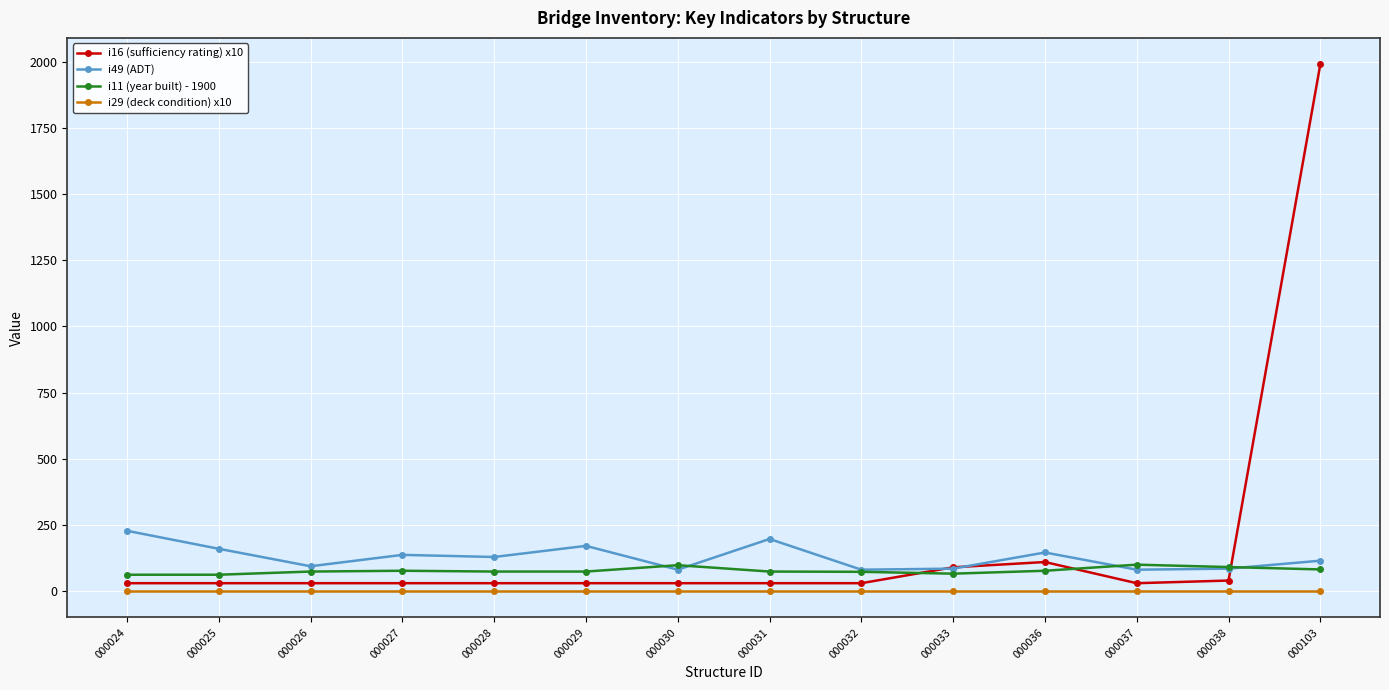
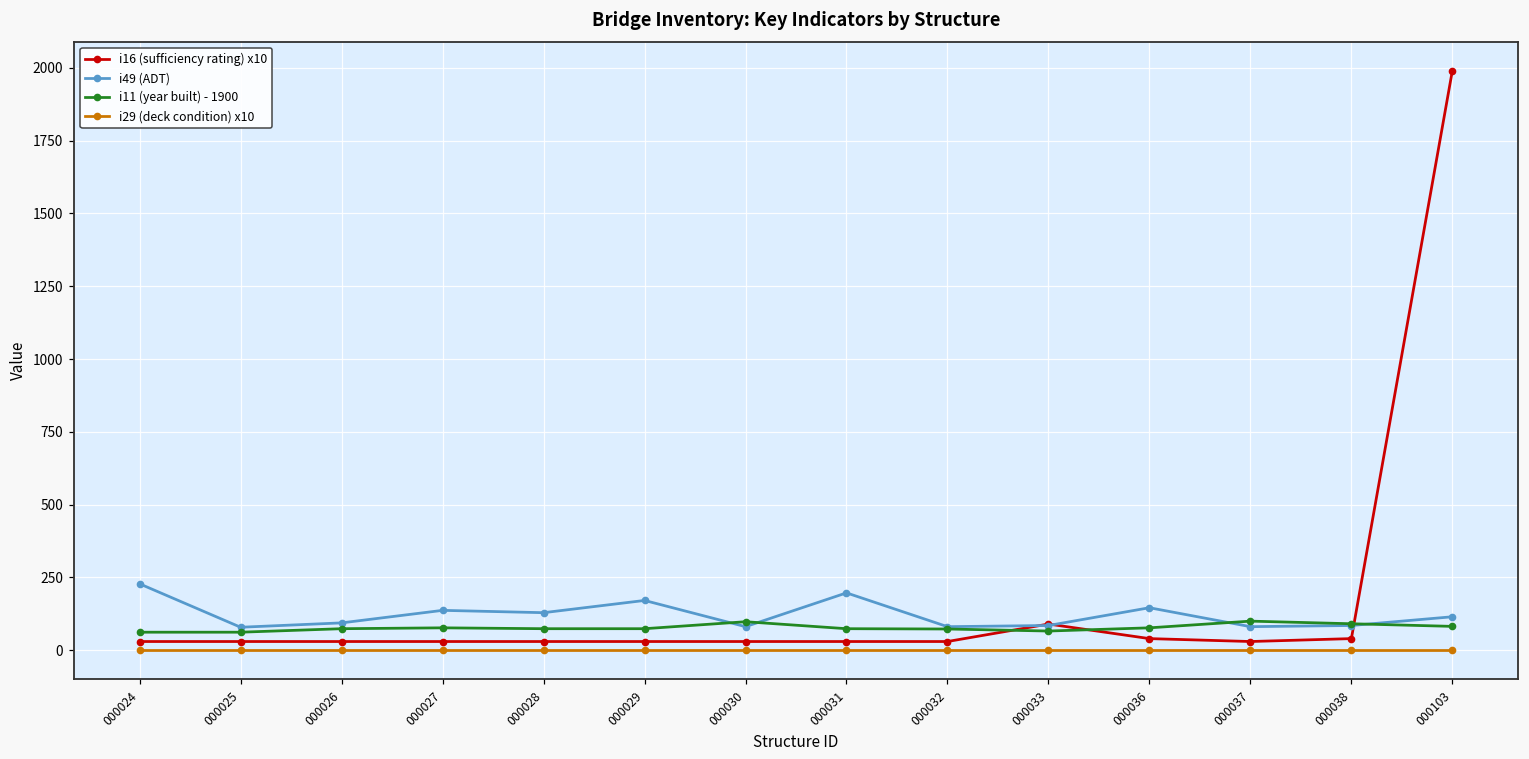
  {
    "i16 (sufficiency rating) x10": {
      "000024": 30,
      "000025": 30,
      "000026": 30,
      "000027": 30,
      "000028": 30,
      "000029": 30,
      "000030": 30,
      "000031": 30,
      "000032": 30,
-     "000036": 110,
+     "000036": 40,
      "000037": 30,
      "000038": 40,
      "000103": 1990
    },
    "i49 (ADT)": {
      "000024": 230,
-     "000025": 160,
+     "000025": 80,
      "000026": 90,
      "000027": 140,
      "000028": 130,
      "000029": 170,
      "000030": 80,
      "000031": 200,
      "000036": 150,
      "000037": 80,
      "000103": 120
    },
    "i11 (year built) - 1900": {
      "000024": 60,
      "000025": 60,
      "000026": 70,
      "000027": 80,
      "000028": 70,
      "000029": 70,
      "000030": 100,
      "000031": 70,
      "000033": 70,
      "000036": 80,
      "000037": 100,
      "000103": 80
    },
    "i29 (deck condition) x10": {
      "000024": 0,
      "000025": 0,
      "000026": 0,
      "000027": 0,
      "000028": 0,
      "000029": 0,
      "000030": 0,
      "000031": 0,
      "000032": 0,
      "000033": 0,
      "000036": 0,
      "000037": 0,
      "000038": 0,
      "000103": 0
    }
  }
